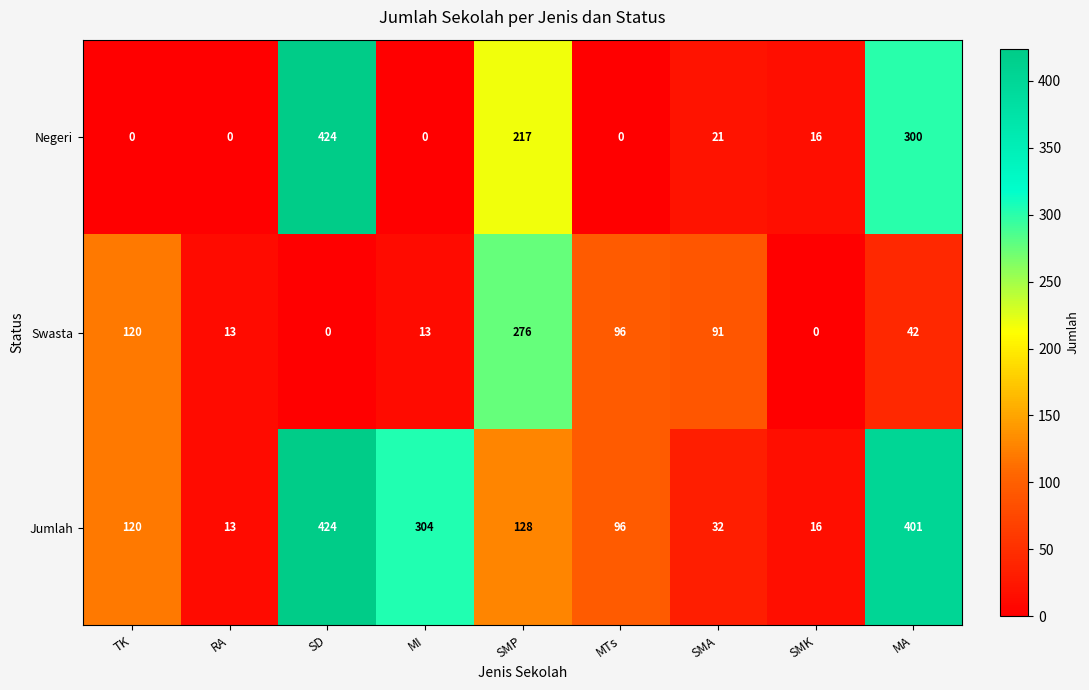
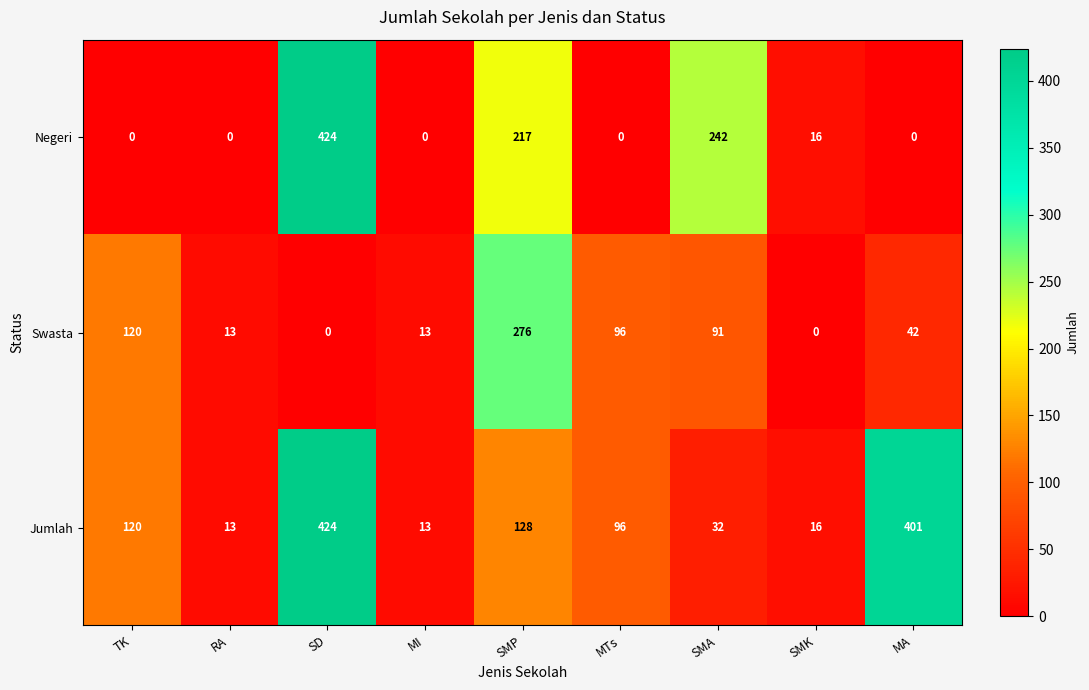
  {
    "Negeri": {
      "TK": 0,
      "RA": 0,
      "SD": 424,
      "MI": 0,
      "SMP": 217,
      "MTs": 0,
-     "SMA": 21,
+     "SMA": 242,
      "SMK": 16,
-     "MA": 300
+     "MA": 0
    },
    "Swasta": {
      "TK": 120,
      "RA": 13,
      "SD": 0,
      "MI": 13,
      "SMP": 276,
      "MTs": 96,
      "SMA": 91,
      "SMK": 0,
      "MA": 42
    },
    "Jumlah": {
      "TK": 120,
      "RA": 13,
      "SD": 424,
-     "MI": 304,
+     "MI": 13,
      "SMP": 128,
      "MTs": 96,
      "SMA": 32,
      "SMK": 16,
      "MA": 401
    }
  }
